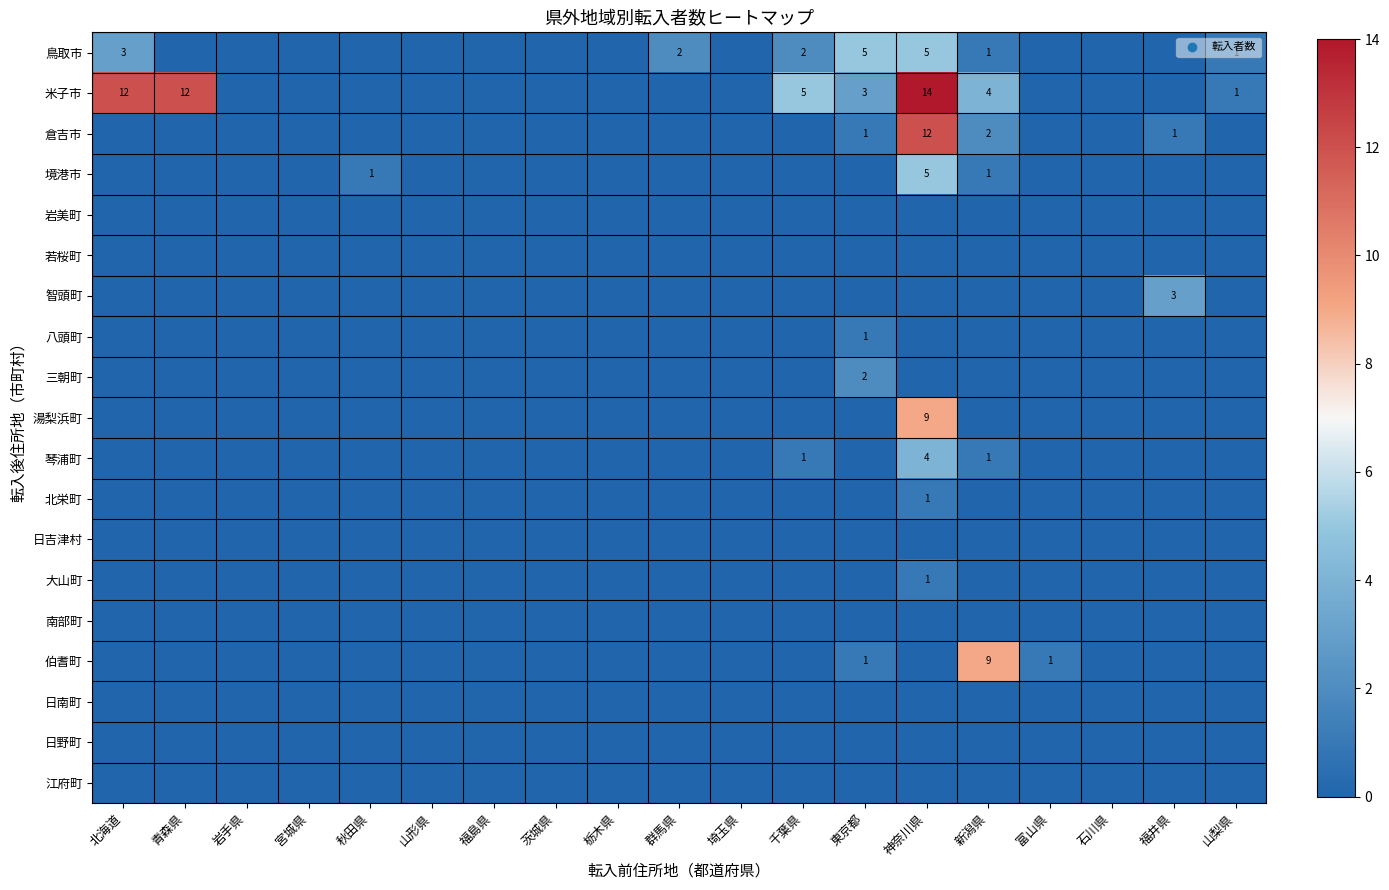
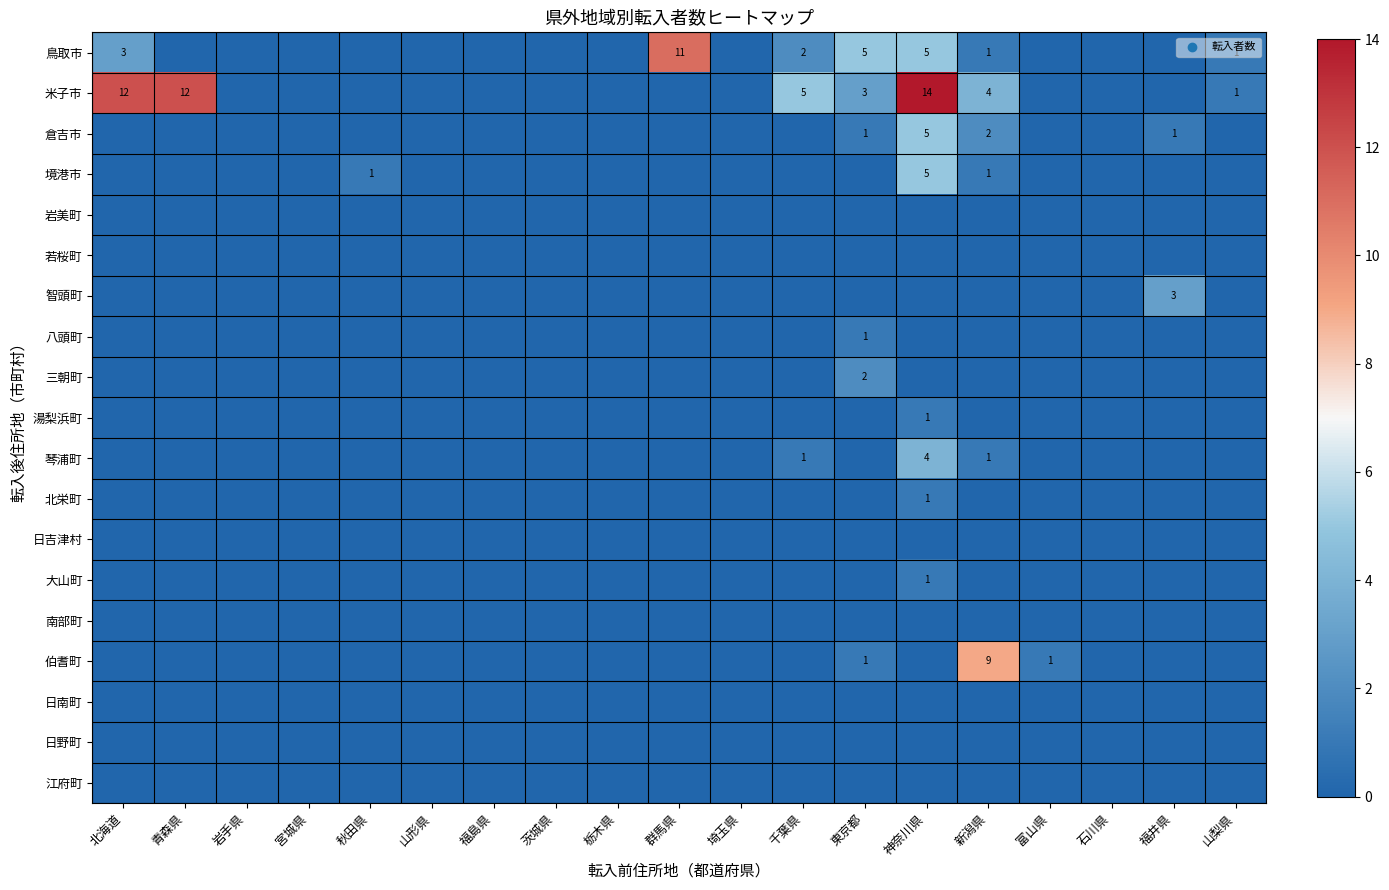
  {
    "鳥取市": {
      "北海道": 3,
-     "群馬県": 2,
+     "群馬県": 11,
      "千葉県": 2,
      "東京都": 5,
      "神奈川県": 5,
      "新潟県": 1
    },
    "米子市": {
      "北海道": 12,
      "青森県": 12,
      "千葉県": 5,
      "東京都": 3,
      "神奈川県": 14,
      "新潟県": 4,
      "山梨県": 1
    },
    "倉吉市": {
      "東京都": 1,
-     "神奈川県": 12,
+     "神奈川県": 5,
      "新潟県": 2,
      "福井県": 1
    },
    "境港市": {
      "秋田県": 1,
      "神奈川県": 5,
      "新潟県": 1
    },
    "智頭町": {
      "福井県": 3
    },
    "八頭町": {
      "東京都": 1
    },
    "三朝町": {
      "東京都": 2
    },
    "湯梨浜町": {
-     "神奈川県": 9
+     "神奈川県": 1
    },
    "琴浦町": {
      "千葉県": 1,
      "神奈川県": 4,
      "新潟県": 1
    },
    "北栄町": {
      "神奈川県": 1
    },
    "大山町": {
      "神奈川県": 1
    },
    "伯耆町": {
      "東京都": 1,
      "新潟県": 9,
      "富山県": 1
    }
  }
